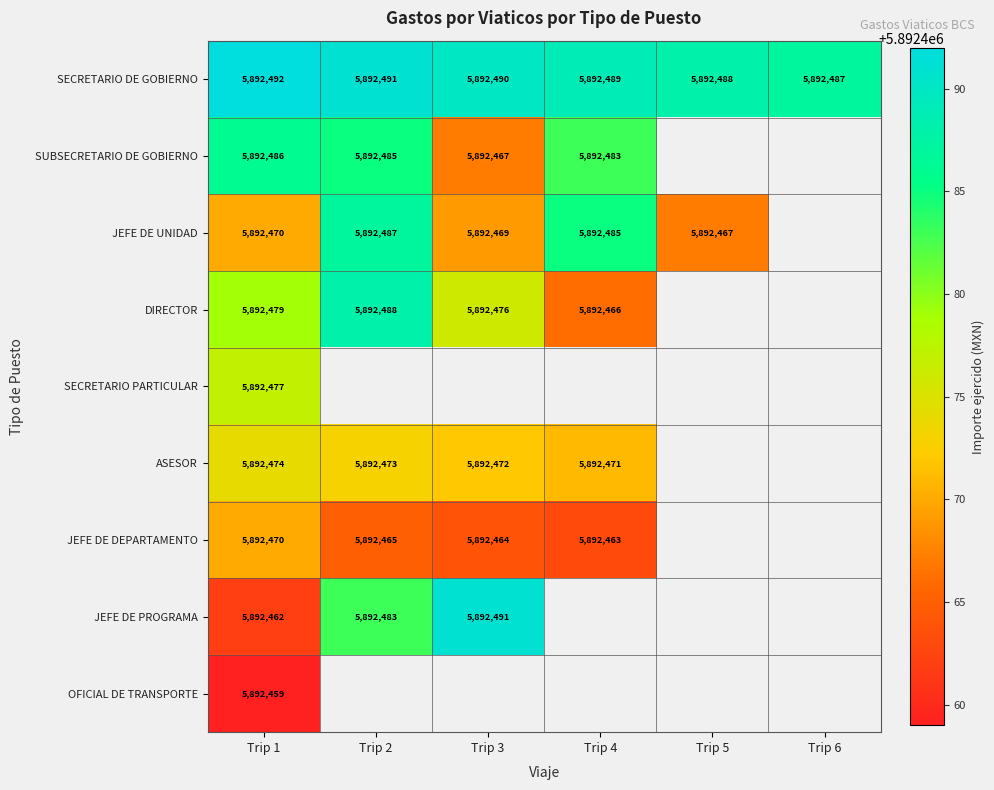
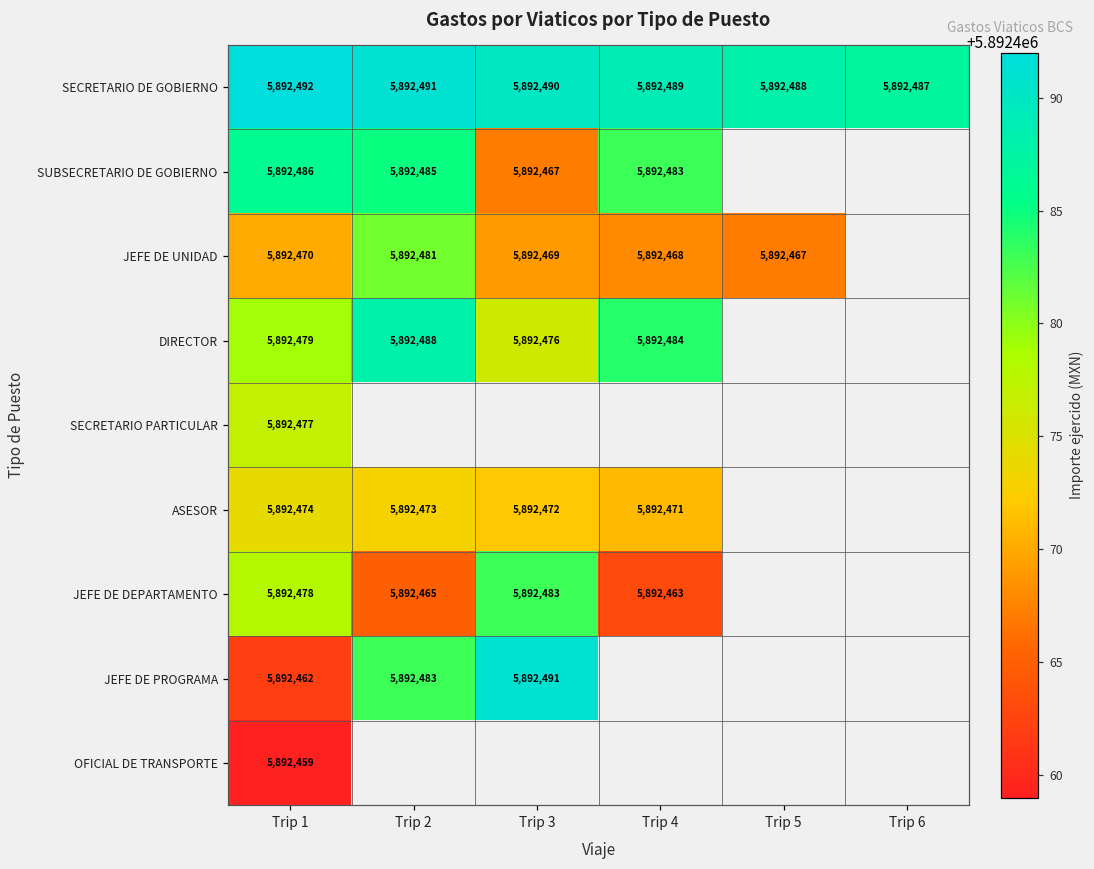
  {
    "SECRETARIO DE GOBIERNO": {
      "Trip 1": "5,892,492",
      "Trip 2": "5,892,491",
      "Trip 3": "5,892,490",
      "Trip 4": "5,892,489",
      "Trip 5": "5,892,488",
      "Trip 6": "5,892,487"
    },
    "SUBSECRETARIO DE GOBIERNO": {
      "Trip 1": "5,892,486",
      "Trip 2": "5,892,485",
      "Trip 3": "5,892,467",
      "Trip 4": "5,892,483"
    },
    "JEFE DE UNIDAD": {
      "Trip 1": "5,892,470",
-     "Trip 2": "5,892,487",
+     "Trip 2": "5,892,481",
      "Trip 3": "5,892,469",
-     "Trip 4": "5,892,485",
+     "Trip 4": "5,892,468",
      "Trip 5": "5,892,467"
    },
    "DIRECTOR": {
      "Trip 1": "5,892,479",
      "Trip 2": "5,892,488",
      "Trip 3": "5,892,476",
-     "Trip 4": "5,892,466"
+     "Trip 4": "5,892,484"
    },
    "SECRETARIO PARTICULAR": {
      "Trip 1": "5,892,477"
    },
    "ASESOR": {
      "Trip 1": "5,892,474",
      "Trip 2": "5,892,473",
      "Trip 3": "5,892,472",
      "Trip 4": "5,892,471"
    },
    "JEFE DE DEPARTAMENTO": {
-     "Trip 1": "5,892,470",
+     "Trip 1": "5,892,478",
      "Trip 2": "5,892,465",
-     "Trip 3": "5,892,464",
+     "Trip 3": "5,892,483",
      "Trip 4": "5,892,463"
    },
    "JEFE DE PROGRAMA": {
      "Trip 1": "5,892,462",
      "Trip 2": "5,892,483",
      "Trip 3": "5,892,491"
    },
    "OFICIAL DE TRANSPORTE": {
      "Trip 1": "5,892,459"
    }
  }
